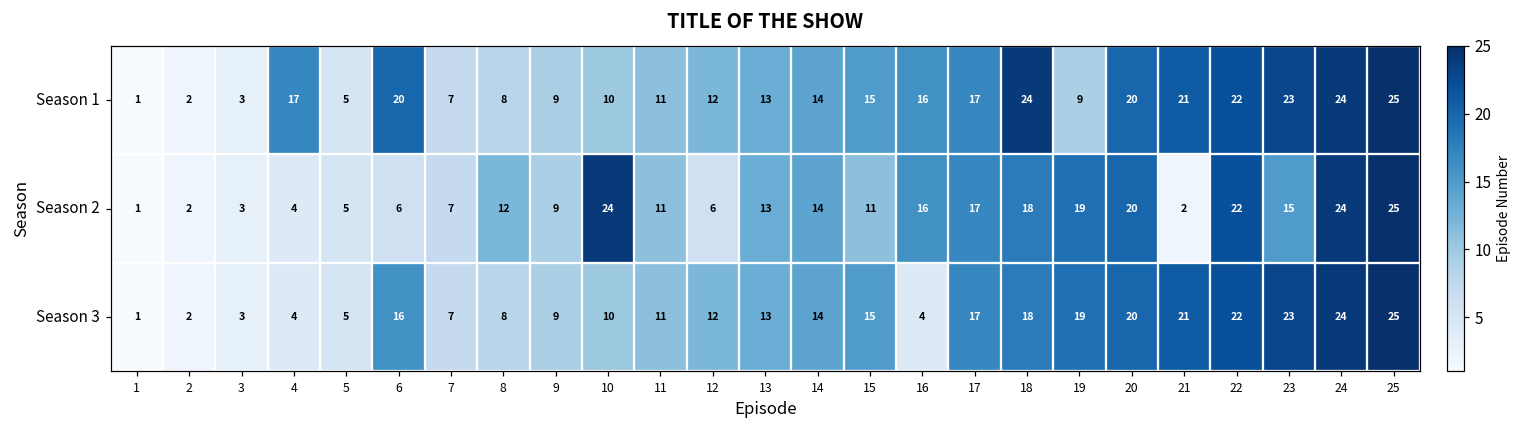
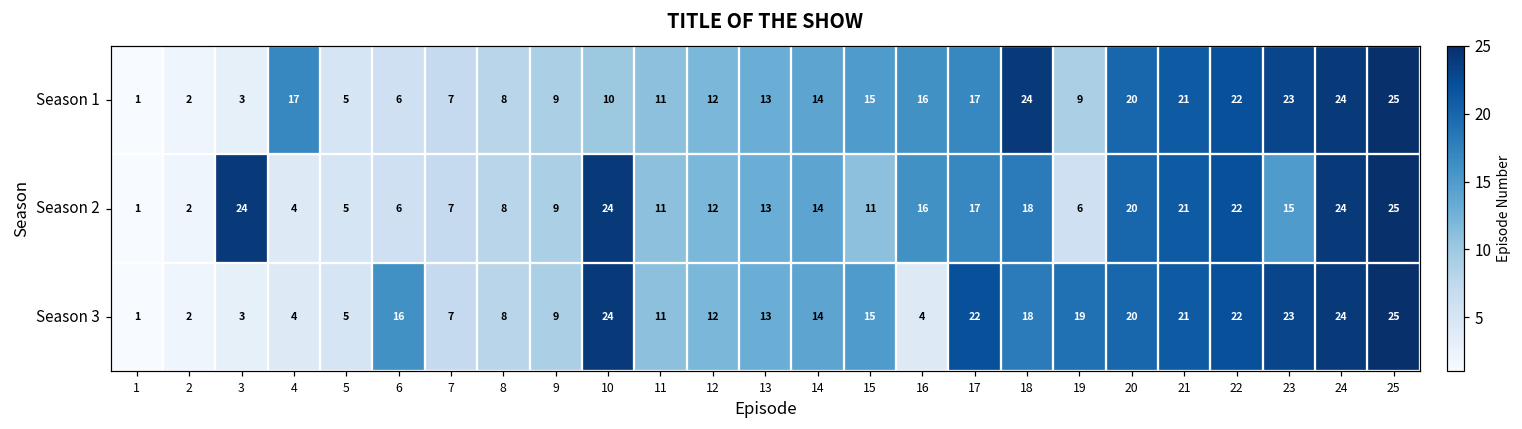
  {
    "Season 1": {
      "1": 1,
      "2": 2,
      "3": 3,
      "4": 17,
      "5": 5,
-     "6": 20,
+     "6": 6,
      "7": 7,
      "8": 8,
      "9": 9,
      "10": 10,
      "11": 11,
      "12": 12,
      "13": 13,
      "14": 14,
      "15": 15,
      "16": 16,
      "17": 17,
      "18": 24,
      "19": 9,
      "20": 20,
      "21": 21,
      "22": 22,
      "23": 23,
      "24": 24,
      "25": 25
    },
    "Season 2": {
      "1": 1,
      "2": 2,
-     "3": 3,
+     "3": 24,
      "4": 4,
      "5": 5,
      "6": 6,
      "7": 7,
-     "8": 12,
+     "8": 8,
      "9": 9,
      "10": 24,
      "11": 11,
-     "12": 6,
+     "12": 12,
      "13": 13,
      "14": 14,
      "15": 11,
      "16": 16,
      "17": 17,
      "18": 18,
-     "19": 19,
+     "19": 6,
      "20": 20,
-     "21": 2,
+     "21": 21,
      "22": 22,
      "23": 15,
      "24": 24,
      "25": 25
    },
    "Season 3": {
      "1": 1,
      "2": 2,
      "3": 3,
      "4": 4,
      "5": 5,
      "6": 16,
      "7": 7,
      "8": 8,
      "9": 9,
-     "10": 10,
+     "10": 24,
      "11": 11,
      "12": 12,
      "13": 13,
      "14": 14,
      "15": 15,
      "16": 4,
-     "17": 17,
+     "17": 22,
      "18": 18,
      "19": 19,
      "20": 20,
      "21": 21,
      "22": 22,
      "23": 23,
      "24": 24,
      "25": 25
    }
  }
